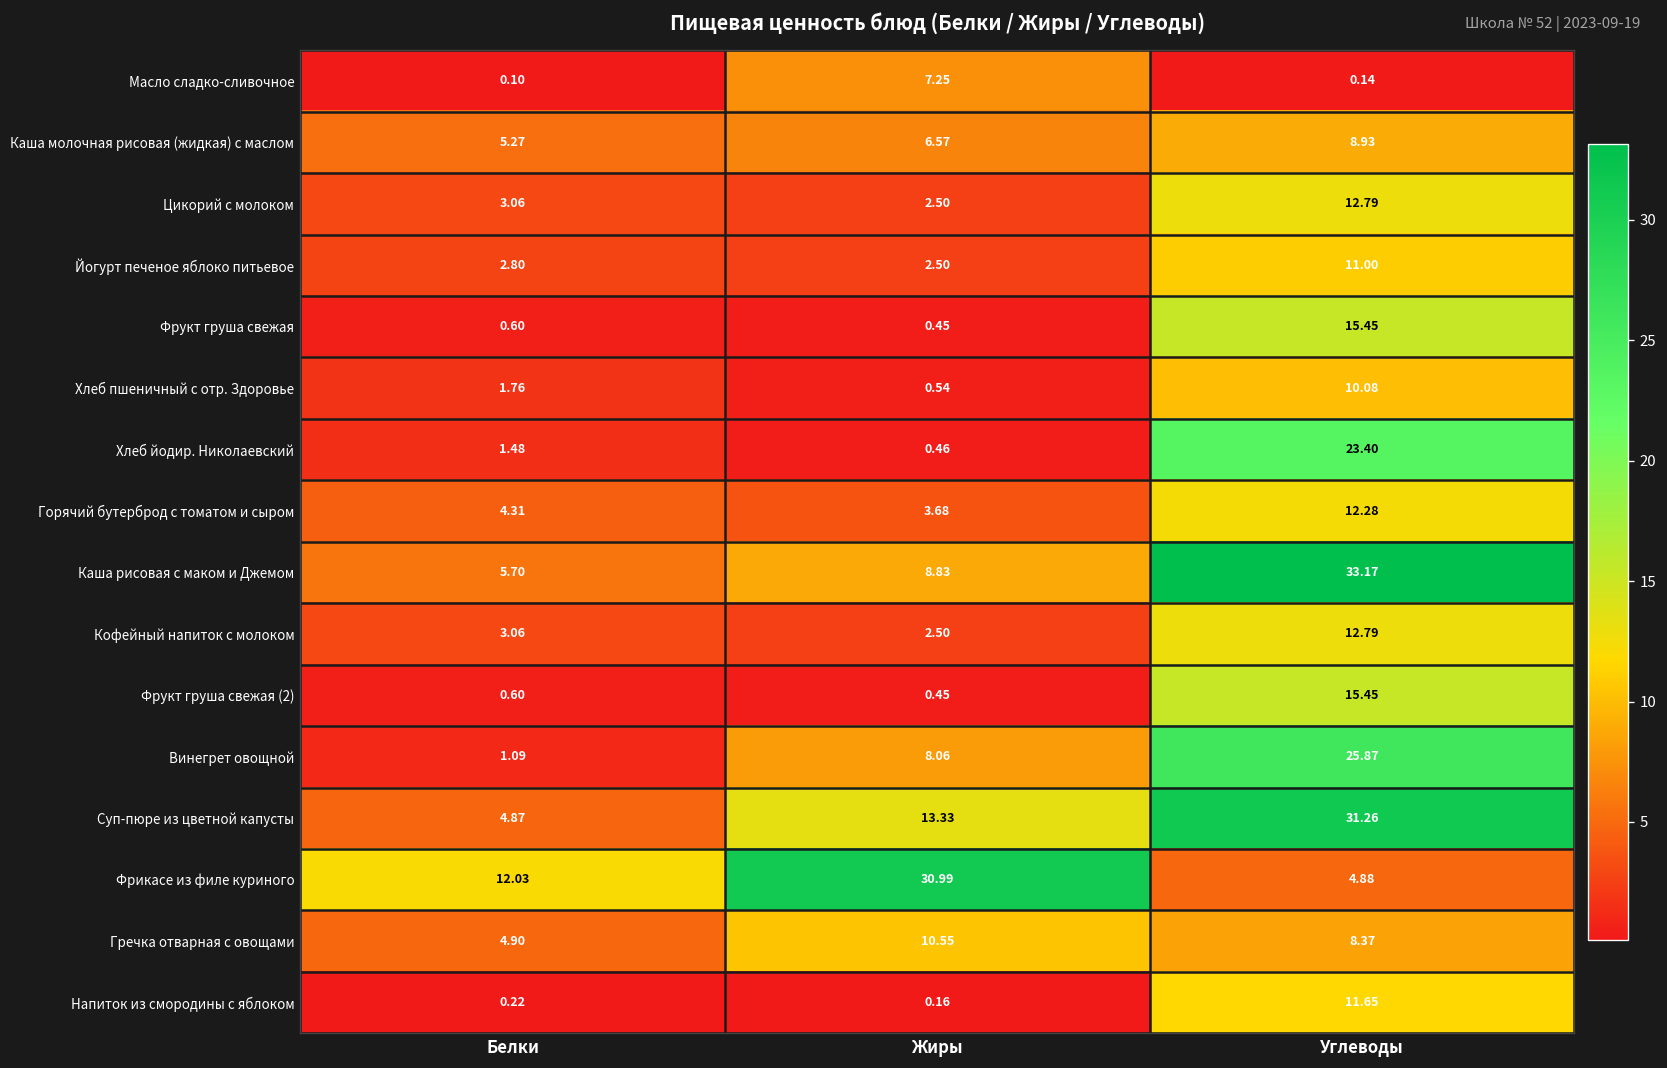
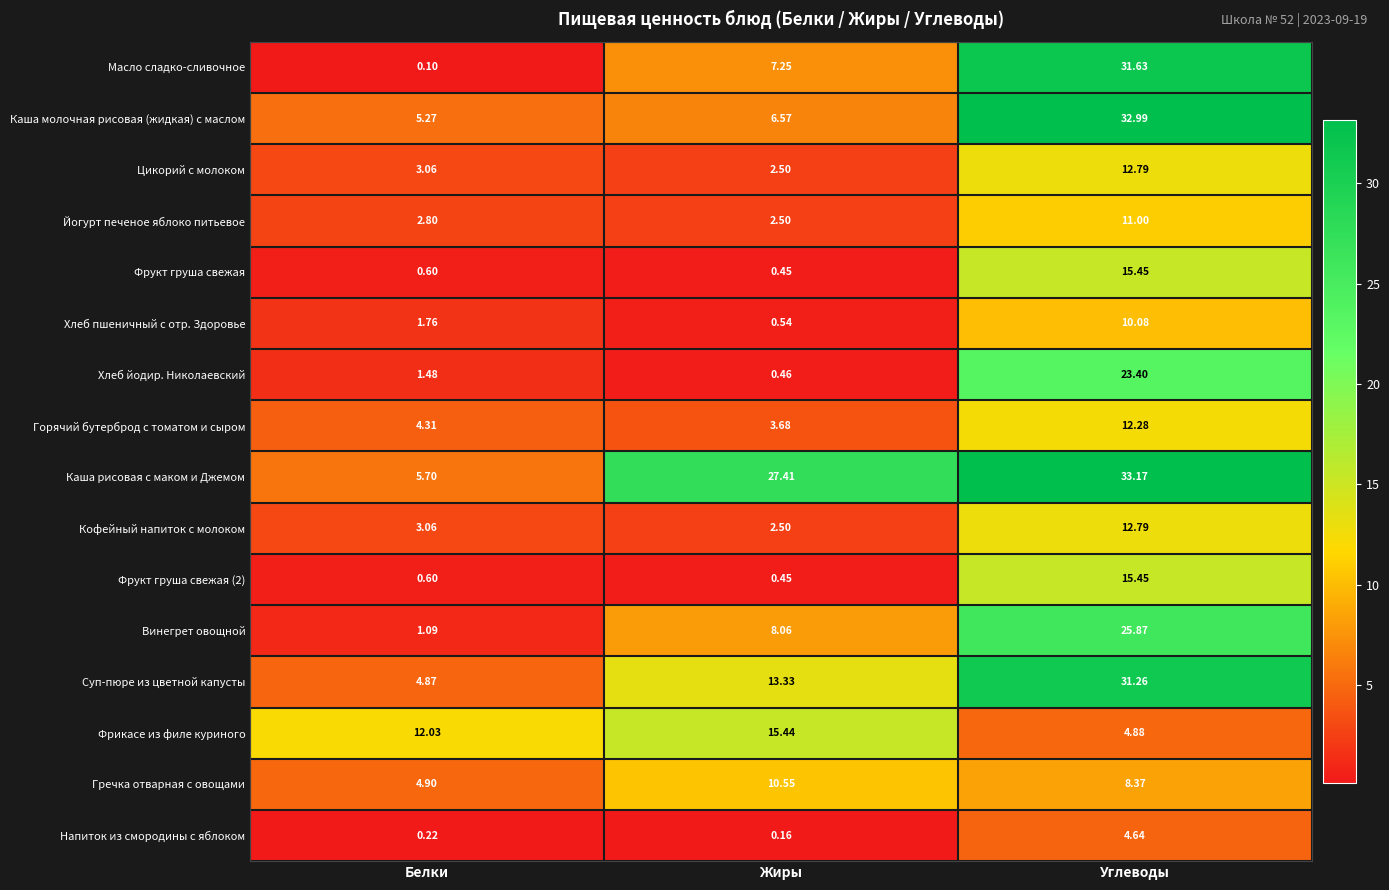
  {
    "Масло сладко-сливочное": {
      "Белки": 0.10,
      "Жиры": 7.25,
-     "Углеводы": 0.14
+     "Углеводы": 31.63
    },
    "Каша молочная рисовая (жидкая) с маслом": {
      "Белки": 5.27,
      "Жиры": 6.57,
-     "Углеводы": 8.93
+     "Углеводы": 32.99
    },
    "Цикорий с молоком": {
      "Белки": 3.06,
      "Жиры": 2.50,
      "Углеводы": 12.79
    },
    "Йогурт печеное яблоко питьевое": {
      "Белки": 2.80,
      "Жиры": 2.50,
      "Углеводы": 11.00
    },
    "Фрукт груша свежая": {
      "Белки": 0.60,
      "Жиры": 0.45,
      "Углеводы": 15.45
    },
    "Хлеб пшеничный с отр. Здоровье": {
      "Белки": 1.76,
      "Жиры": 0.54,
      "Углеводы": 10.08
    },
    "Хлеб йодир. Николаевский": {
      "Белки": 1.48,
      "Жиры": 0.46,
      "Углеводы": 23.40
    },
    "Горячий бутерброд с томатом и сыром": {
      "Белки": 4.31,
      "Жиры": 3.68,
      "Углеводы": 12.28
    },
    "Каша рисовая с маком и Джемом": {
      "Белки": 5.70,
-     "Жиры": 8.83,
+     "Жиры": 27.41,
      "Углеводы": 33.17
    },
    "Кофейный напиток с молоком": {
      "Белки": 3.06,
      "Жиры": 2.50,
      "Углеводы": 12.79
    },
    "Фрукт груша свежая (2)": {
      "Белки": 0.60,
      "Жиры": 0.45,
      "Углеводы": 15.45
    },
    "Винегрет овощной": {
      "Белки": 1.09,
      "Жиры": 8.06,
      "Углеводы": 25.87
    },
    "Суп-пюре из цветной капусты": {
      "Белки": 4.87,
      "Жиры": 13.33,
      "Углеводы": 31.26
    },
    "Фрикасе из филе куриного": {
      "Белки": 12.03,
-     "Жиры": 30.99,
+     "Жиры": 15.44,
      "Углеводы": 4.88
    },
    "Гречка отварная с овощами": {
      "Белки": 4.90,
      "Жиры": 10.55,
      "Углеводы": 8.37
    },
    "Напиток из смородины с яблоком": {
      "Белки": 0.22,
      "Жиры": 0.16,
-     "Углеводы": 11.65
+     "Углеводы": 4.64
    }
  }
